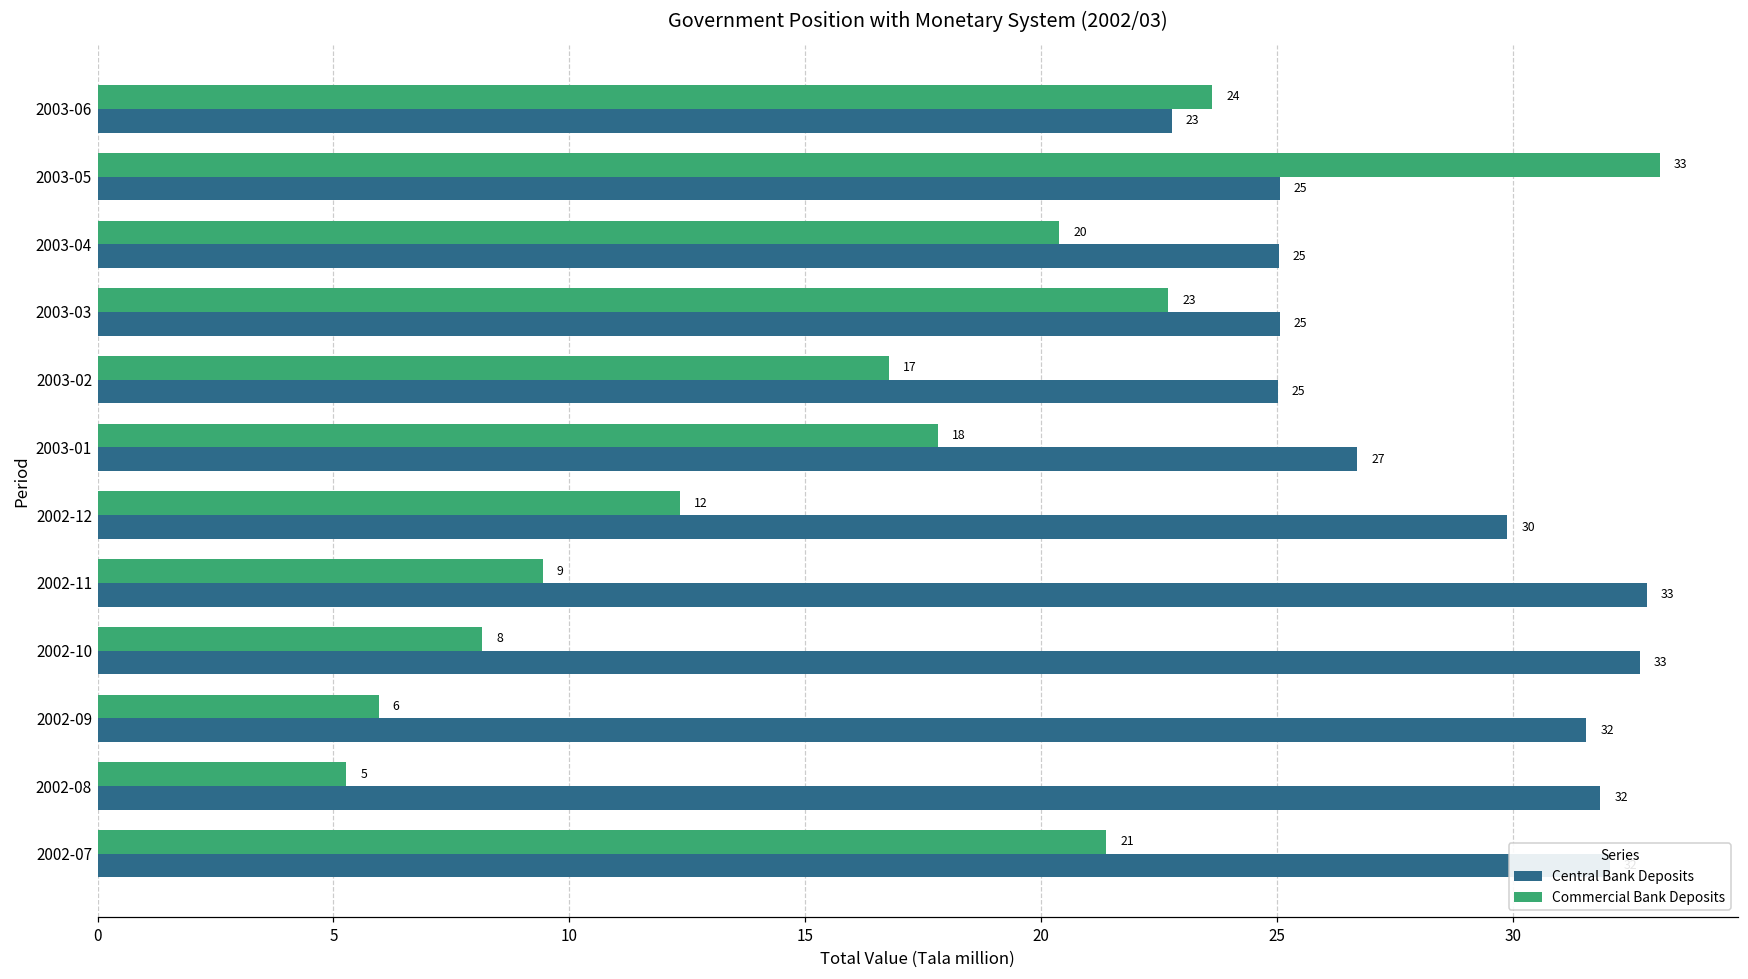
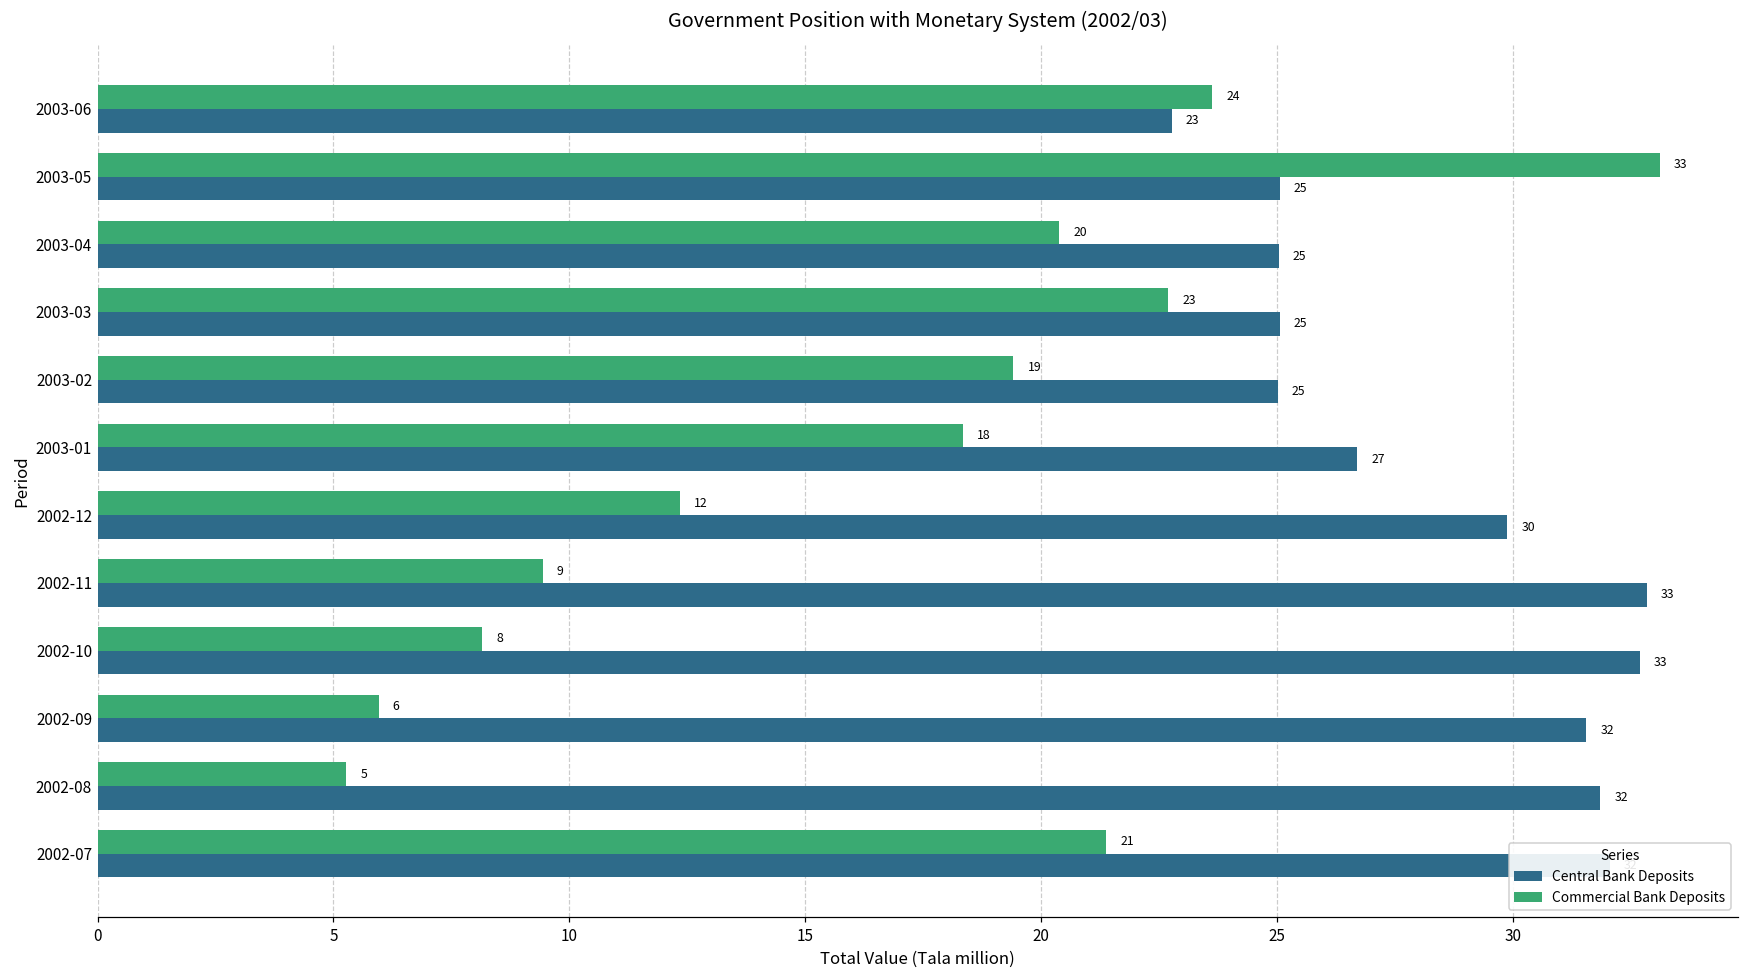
  {
    "Central Bank Deposits": {
      "2003-06": 23,
      "2003-05": 25,
      "2003-04": 25,
      "2003-03": 25,
      "2003-02": 25,
      "2003-01": 27,
      "2002-12": 30,
      "2002-11": 33,
      "2002-10": 33,
      "2002-09": 32,
      "2002-08": 32
    },
    "Commercial Bank Deposits": {
      "2003-06": 24,
      "2003-05": 33,
      "2003-04": 20,
      "2003-03": 23,
-     "2003-02": 17,
-     "2003-01": 17.8,
+     "2003-02": 19,
+     "2003-01": 18.4,
      "2002-12": 12,
      "2002-11": 9,
      "2002-10": 8,
      "2002-09": 6,
      "2002-08": 5,
      "2002-07": 21
    }
  }
